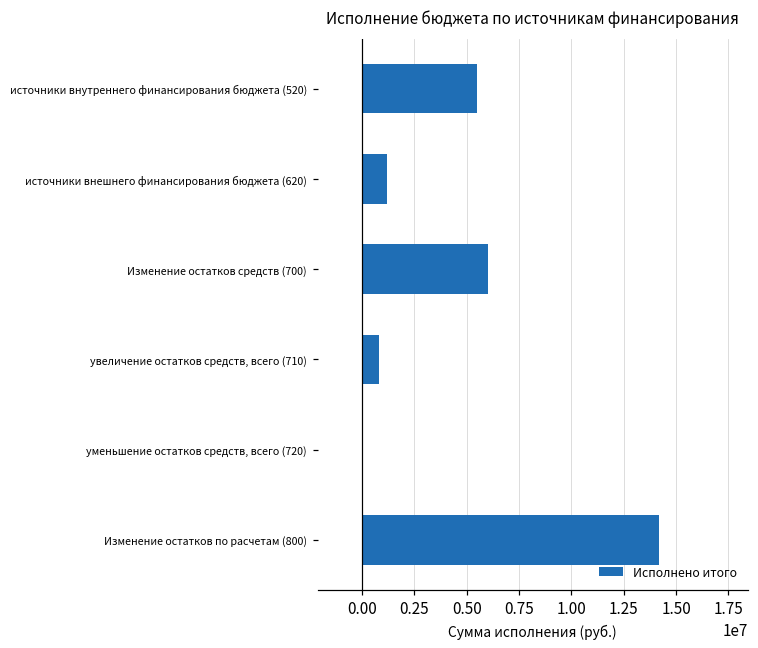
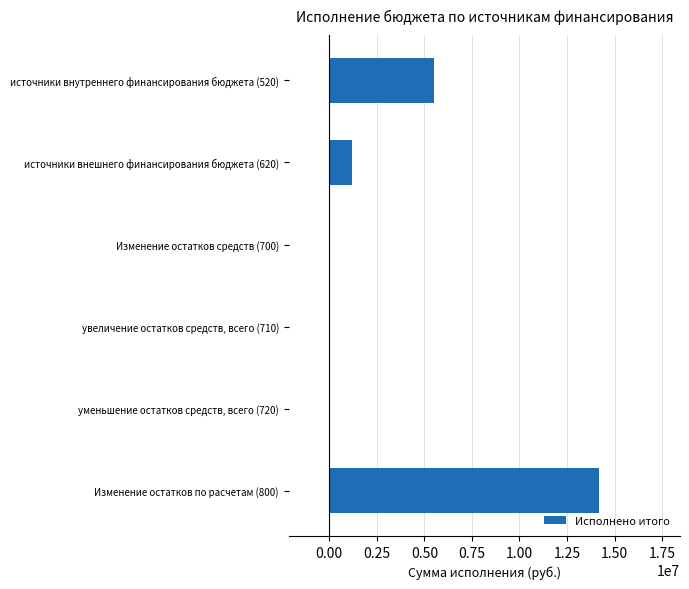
  {
    "источники внутреннего финансирования бюджета (520)": 5500000,
    "источники внешнего финансирования бюджета (620)": 1200000,
-   "Изменение остатков средств (700)": 6000000,
-   "увеличение остатков средств, всего (710)": 800000,
+   "Изменение остатков средств (700)": 0,
+   "увеличение остатков средств, всего (710)": 0,
    "уменьшение остатков средств, всего (720)": 0,
    "Изменение остатков по расчетам (800)": 14200000
  }
